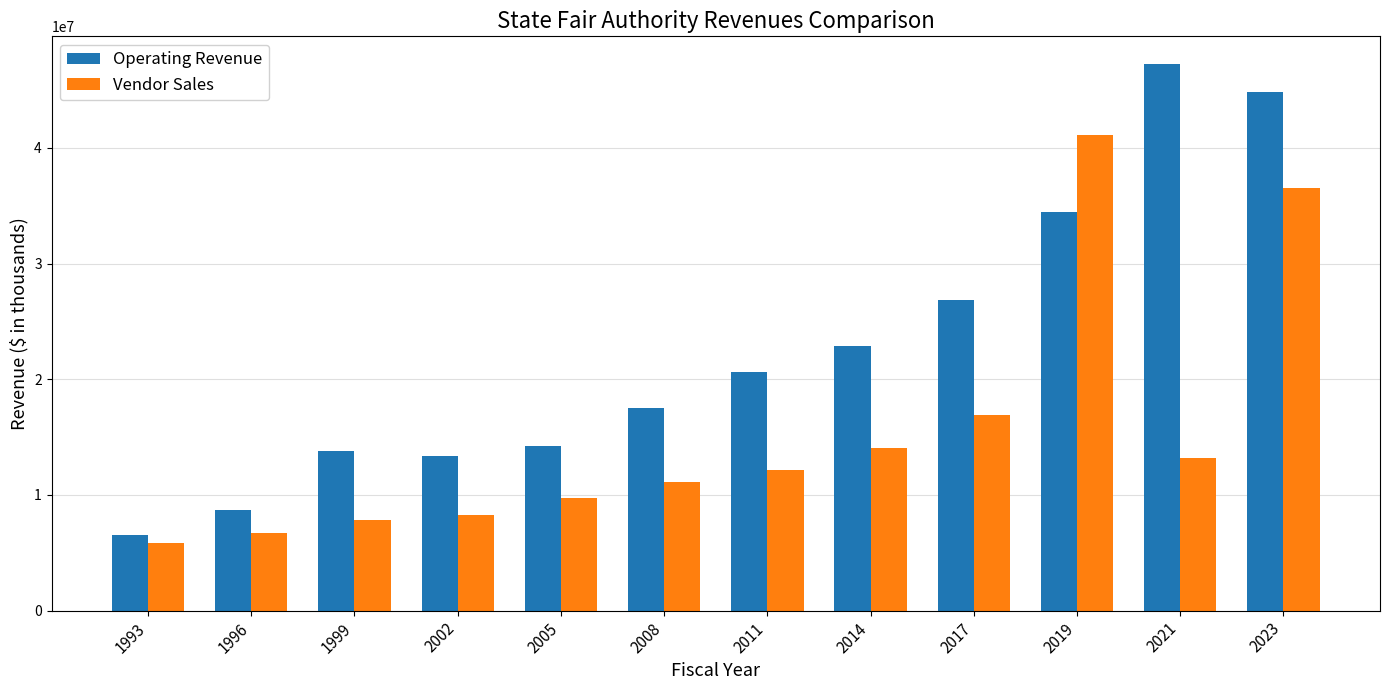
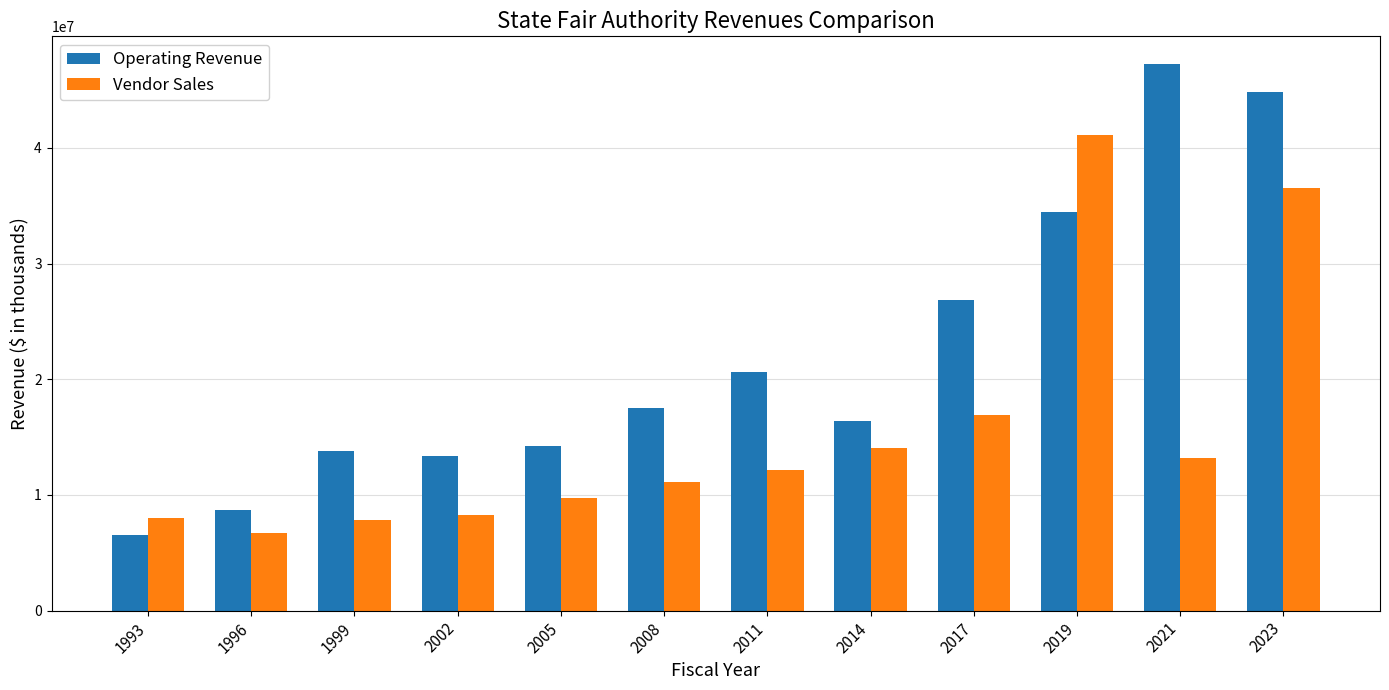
  {
    "Operating Revenue": {
      "1993": 6500000,
      "1996": 8700000,
      "1999": 13800000,
      "2002": 13400000,
      "2005": 14200000,
      "2008": 17500000,
      "2011": 20600000,
-     "2014": 22900000,
+     "2014": 16400000,
      "2017": 26900000,
      "2019": 34500000,
      "2021": 47300000,
      "2023": 44800000
    },
    "Vendor Sales": {
-     "1993": 5800000,
+     "1993": 8000000,
      "1996": 6700000,
      "1999": 7900000,
      "2002": 8300000,
      "2005": 9700000,
      "2008": 11100000,
      "2011": 12200000,
      "2014": 14000000,
      "2017": 16900000,
      "2019": 41100000,
      "2021": 13200000,
      "2023": 36500000
    }
  }
